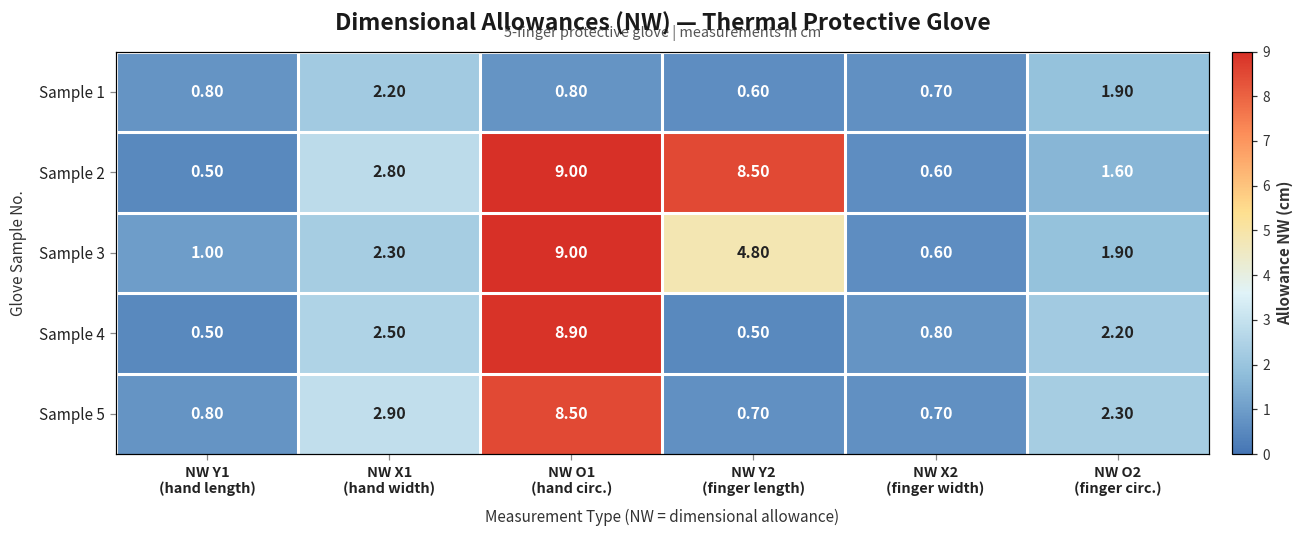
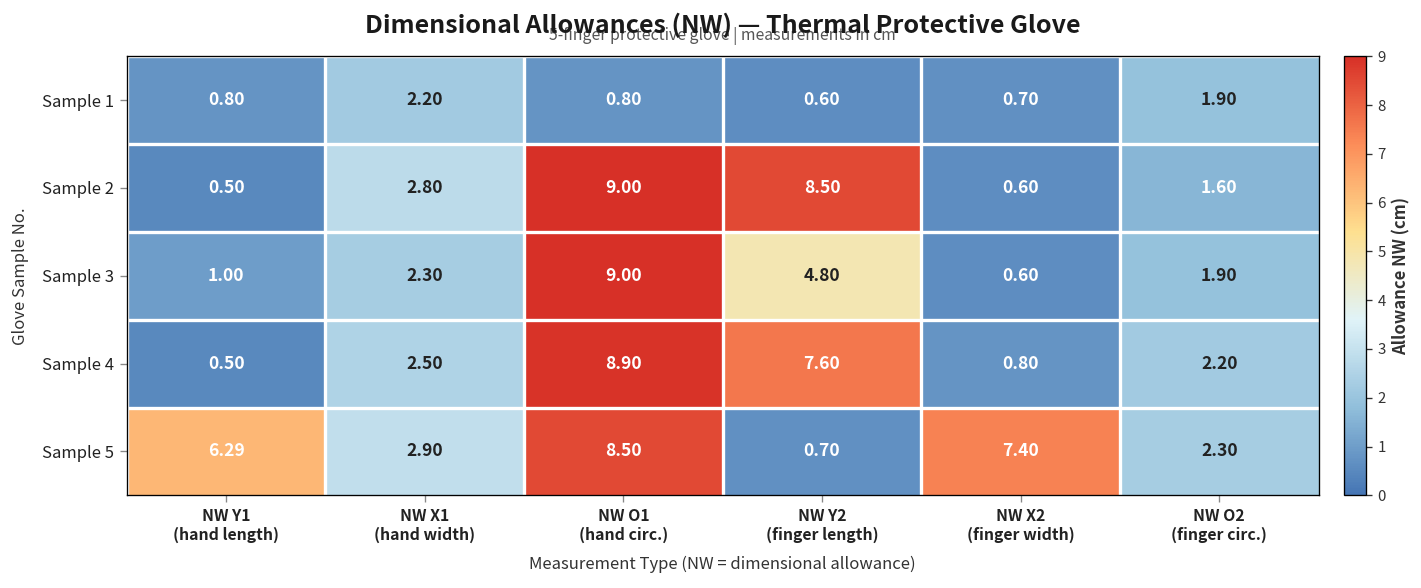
  {
    "Sample 1": {
      "NW Y1 (hand length)": 0.80,
      "NW X1 (hand width)": 2.20,
      "NW O1 (hand circ.)": 0.80,
      "NW Y2 (finger length)": 0.60,
      "NW X2 (finger width)": 0.70,
      "NW O2 (finger circ.)": 1.90
    },
    "Sample 2": {
      "NW Y1 (hand length)": 0.50,
      "NW X1 (hand width)": 2.80,
      "NW O1 (hand circ.)": 9.00,
      "NW Y2 (finger length)": 8.50,
      "NW X2 (finger width)": 0.60,
      "NW O2 (finger circ.)": 1.60
    },
    "Sample 3": {
      "NW Y1 (hand length)": 1.00,
      "NW X1 (hand width)": 2.30,
      "NW O1 (hand circ.)": 9.00,
      "NW Y2 (finger length)": 4.80,
      "NW X2 (finger width)": 0.60,
      "NW O2 (finger circ.)": 1.90
    },
    "Sample 4": {
      "NW Y1 (hand length)": 0.50,
      "NW X1 (hand width)": 2.50,
      "NW O1 (hand circ.)": 8.90,
-     "NW Y2 (finger length)": 0.50,
+     "NW Y2 (finger length)": 7.60,
      "NW X2 (finger width)": 0.80,
      "NW O2 (finger circ.)": 2.20
    },
    "Sample 5": {
-     "NW Y1 (hand length)": 0.80,
+     "NW Y1 (hand length)": 6.29,
      "NW X1 (hand width)": 2.90,
      "NW O1 (hand circ.)": 8.50,
      "NW Y2 (finger length)": 0.70,
-     "NW X2 (finger width)": 0.70,
+     "NW X2 (finger width)": 7.40,
      "NW O2 (finger circ.)": 2.30
    }
  }
